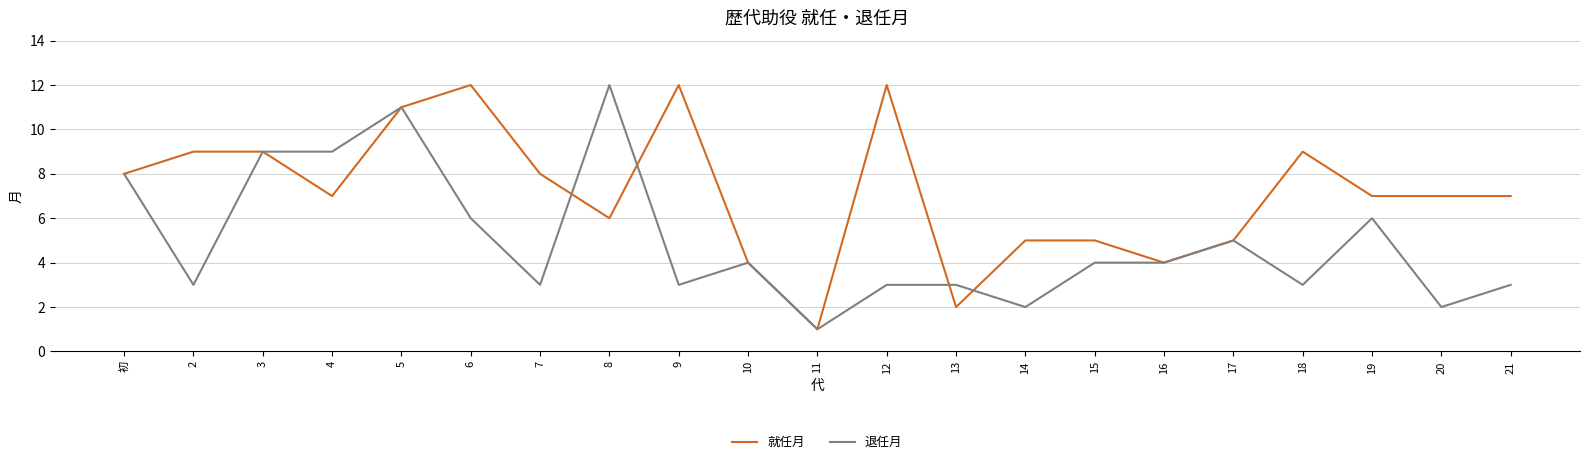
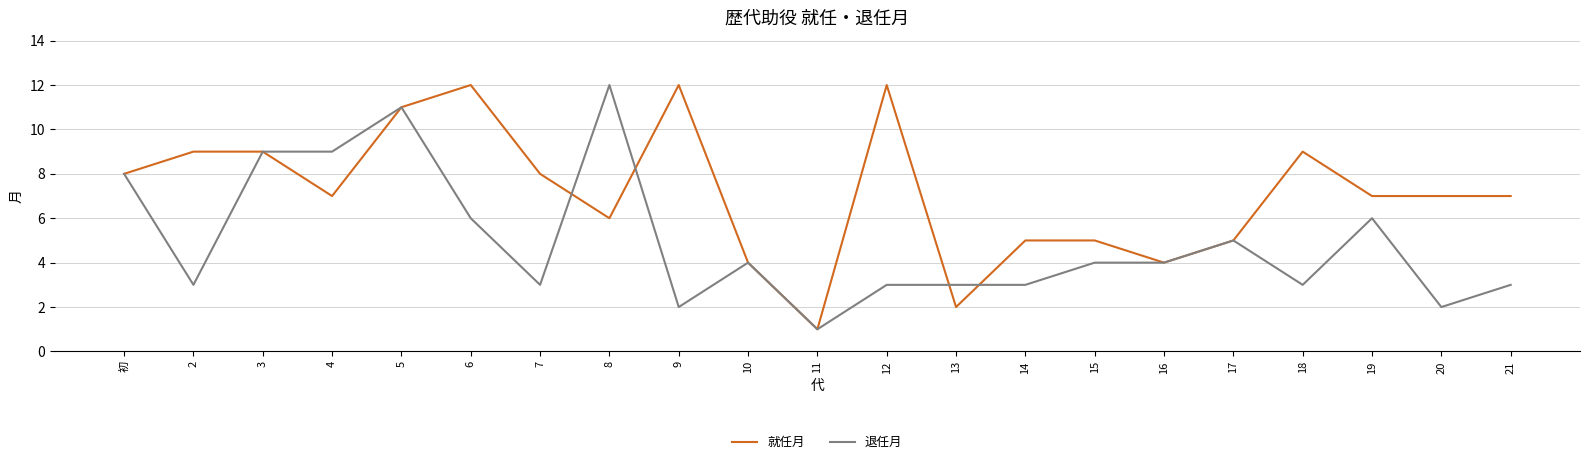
  {
    "就任月": {
      "2": 9,
      "4": 7,
      "6": 12,
      "7": 8,
      "8": 6,
      "9": 12,
      "12": 12,
      "13": 2,
      "14": 5,
      "15": 5,
      "18": 9,
      "19": 7,
      "20": 7,
      "21": 7
    },
    "退任月": {
      "2": 3,
      "4": 9,
      "6": 6,
      "7": 3,
      "8": 12,
-     "9": 3,
+     "9": 2,
      "12": 3,
      "13": 3,
-     "14": 2,
+     "14": 3,
      "15": 4,
      "18": 3,
      "19": 6,
      "20": 2,
      "21": 3
    }
  }
